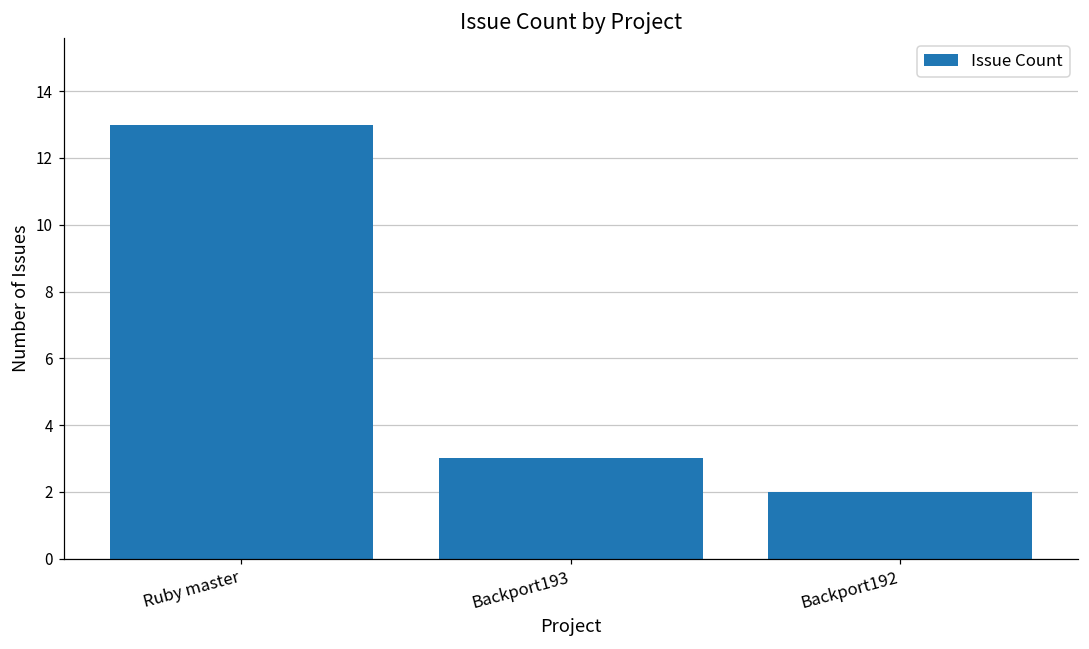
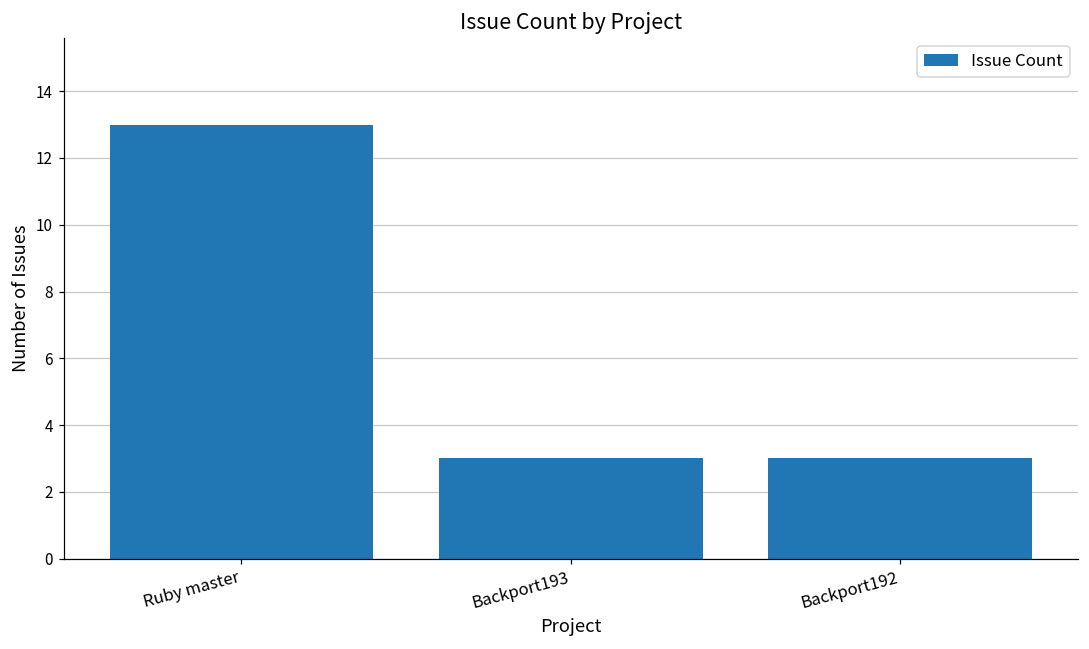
  {
    "Ruby master": 13,
    "Backport193": 3,
-   "Backport192": 2
+   "Backport192": 3
  }
